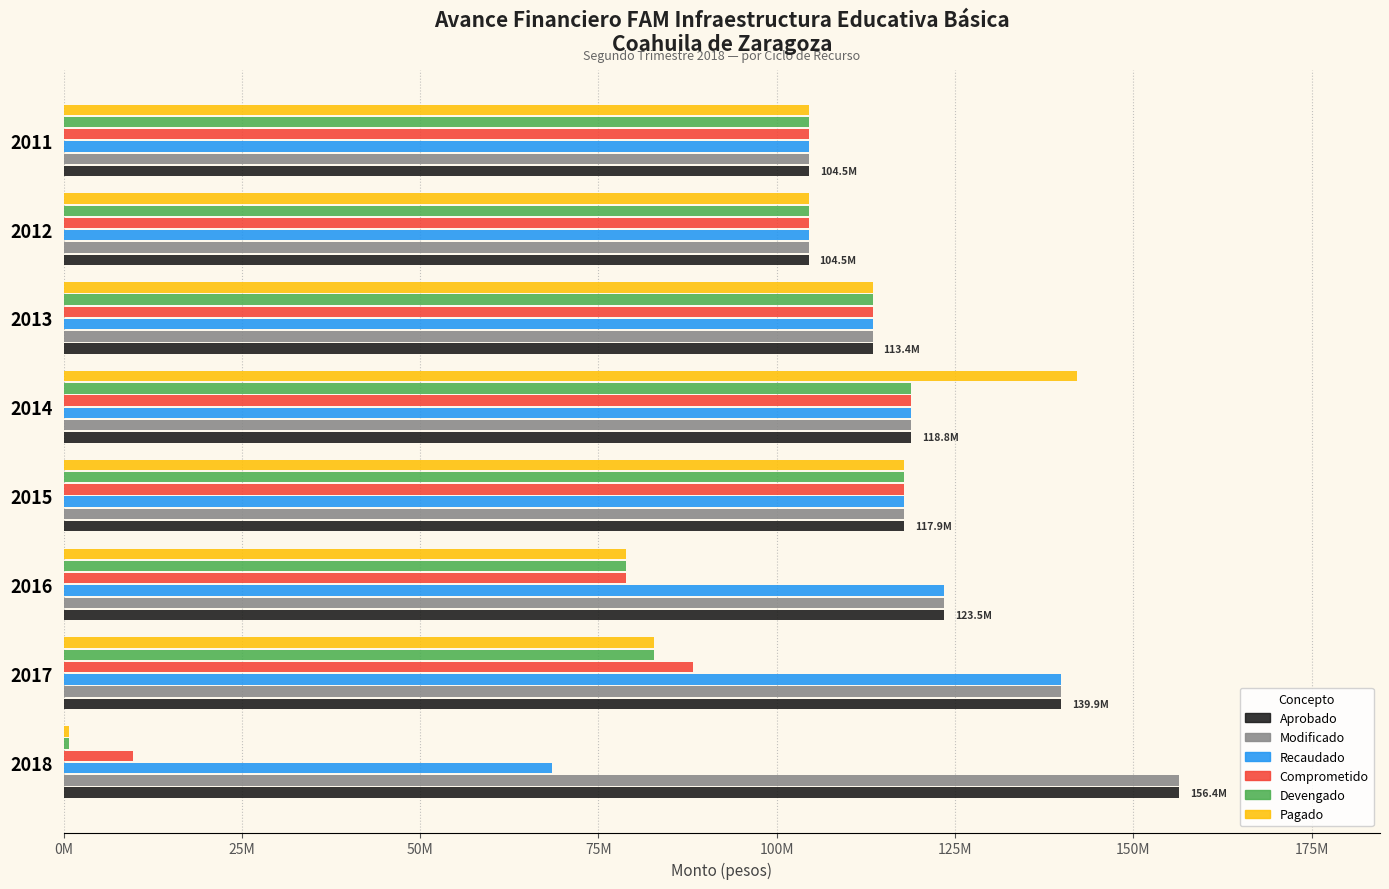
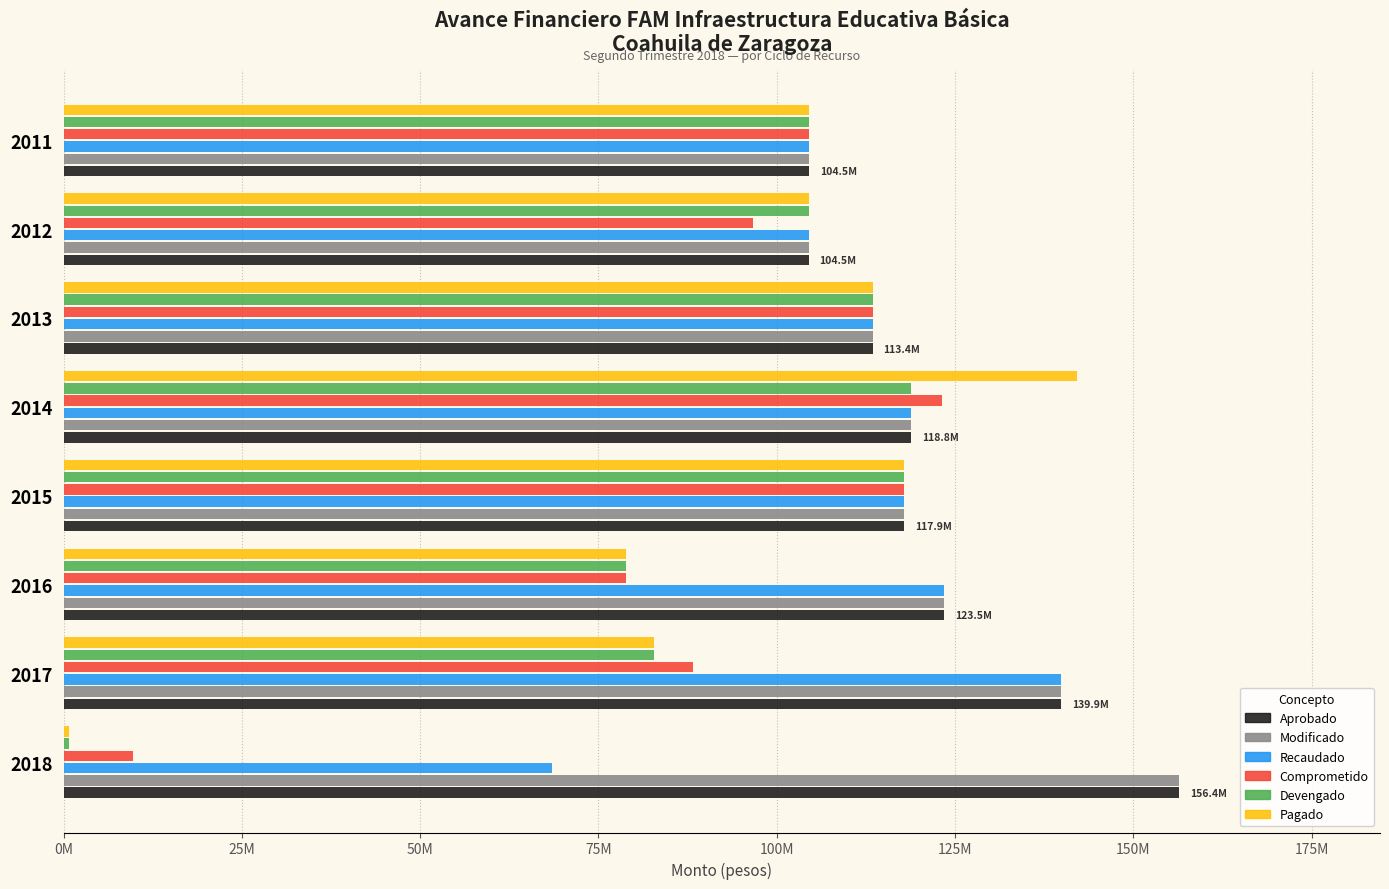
  {
    "Aprobado": {
      "2011": "104.5M",
      "2012": "104.5M",
      "2013": "113.4M",
      "2014": "118.8M",
      "2015": "117.9M",
      "2016": "123.5M",
      "2017": "139.9M",
      "2018": "156.4M"
    },
    "Recaudado": {
      "2018": "69000000"
    },
    "Comprometido": {
      "2011": "105000000",
-     "2012": "104000000",
+     "2012": "97000000",
      "2013": "113000000",
-     "2014": "119000000",
+     "2014": "123000000",
      "2015": "118000000",
      "2016": "79000000",
      "2017": "88000000",
      "2018": "10000000"
    },
    "Devengado": {
      "2011": "105000000",
      "2012": "104000000",
      "2013": "113000000",
      "2014": "119000000",
      "2015": "118000000",
      "2016": "79000000",
      "2017": "83000000",
      "2018": "1000000"
    },
    "Pagado": {
      "2011": "105000000",
      "2012": "104000000",
      "2013": "113000000",
      "2014": "142000000",
      "2015": "118000000",
      "2016": "79000000",
      "2017": "83000000",
      "2018": "1000000"
    }
  }
